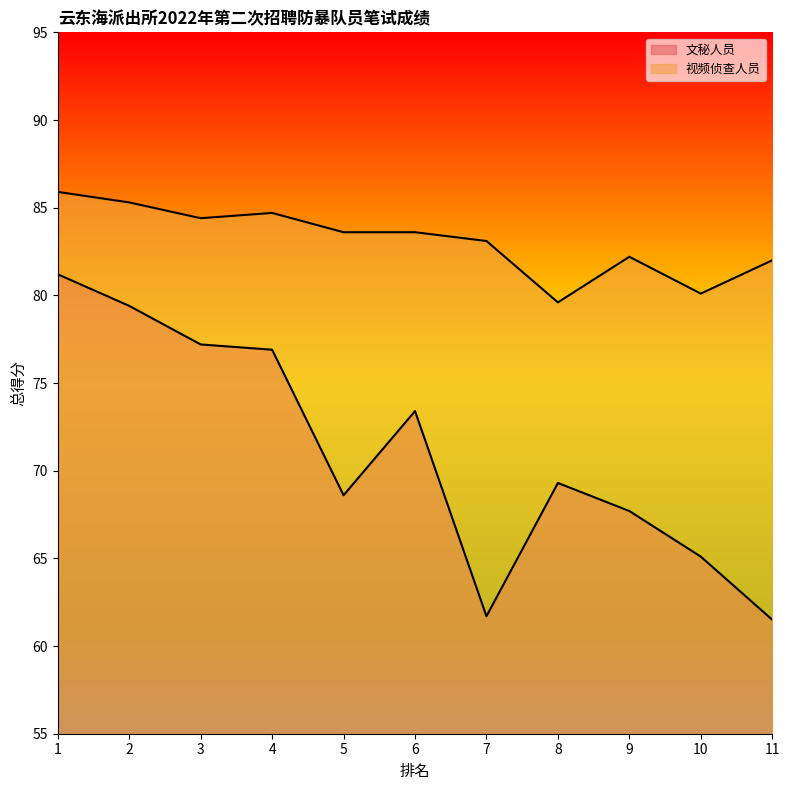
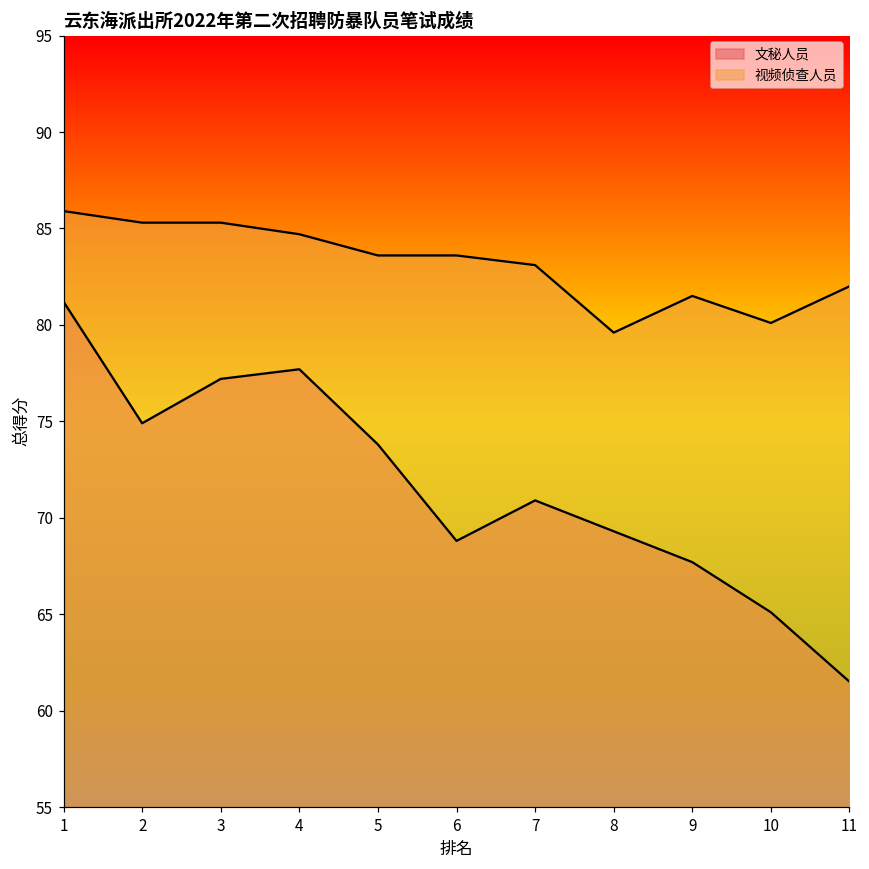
  {
    "文秘人员": {
      "1": 81.2,
-     "2": 79.4,
+     "2": 74.9,
      "3": 77.2,
-     "4": 76.9,
-     "5": 68.6,
-     "6": 73.4,
-     "7": 61.7,
+     "4": 77.7,
+     "5": 73.8,
+     "6": 68.8,
+     "7": 70.9,
      "8": 69.3,
      "9": 67.7,
      "10": 65.1,
      "11": 61.5
    },
    "视频侦查人员": {
      "1": 85.9,
      "2": 85.3,
-     "3": 84.4,
+     "3": 85.3,
      "4": 84.7,
      "5": 83.6,
      "6": 83.6,
      "7": 83.1,
      "8": 79.6,
-     "9": 82.2,
+     "9": 81.5,
      "10": 80.1,
      "11": 82.0
    }
  }
